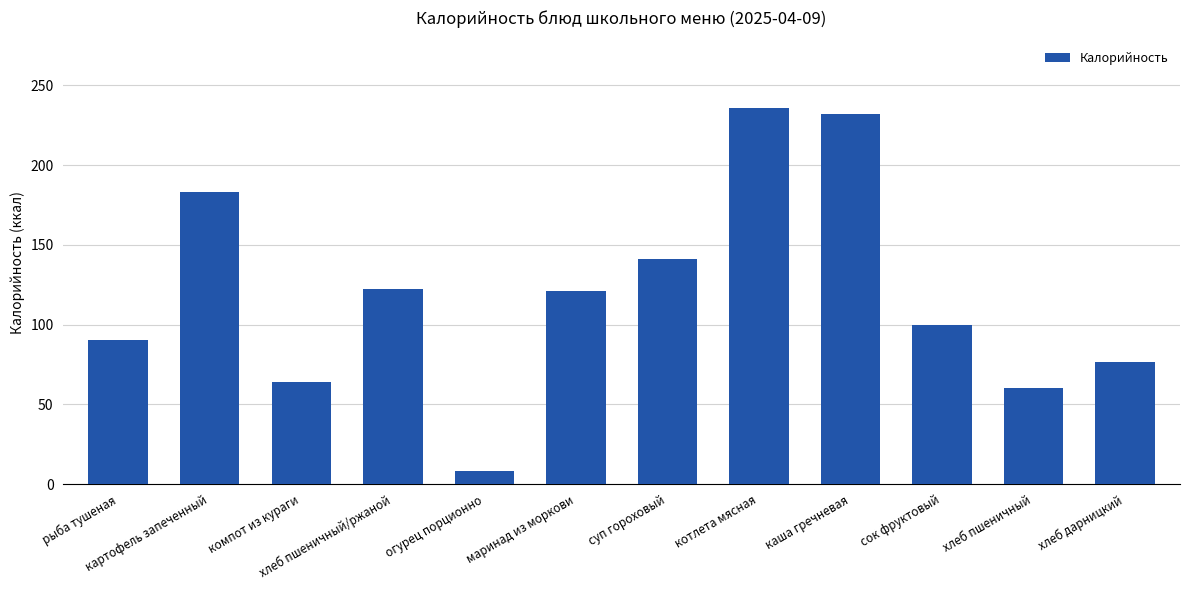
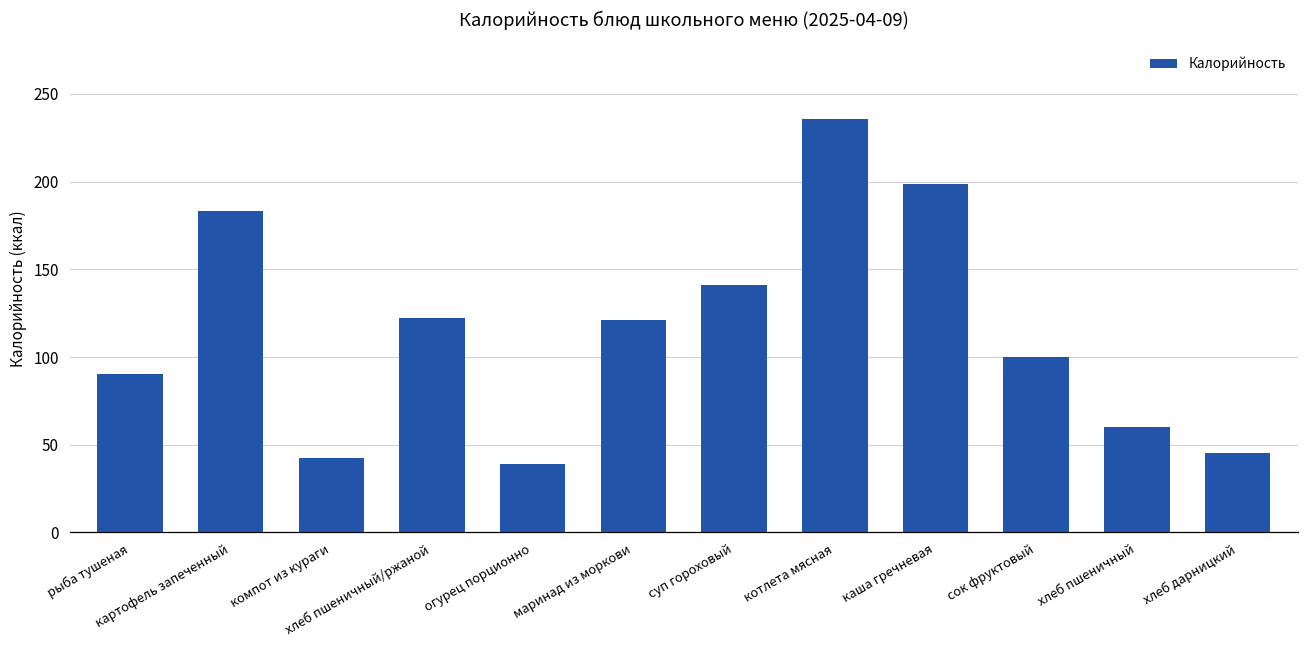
  {
    "рыба тушеная": 90,
    "картофель запеченный": 183,
-   "компот из кураги": 64,
+   "компот из кураги": 43,
    "хлеб пшеничный/ржаной": 122,
-   "огурец порционно": 8,
+   "огурец порционно": 39,
    "маринад из моркови": 121,
    "суп гороховый": 141,
    "котлета мясная": 236,
-   "каша гречневая": 232,
+   "каша гречневая": 199,
    "сок фруктовый": 100,
    "хлеб пшеничный": 60,
-   "хлеб дарницкий": 77
+   "хлеб дарницкий": 45
  }
